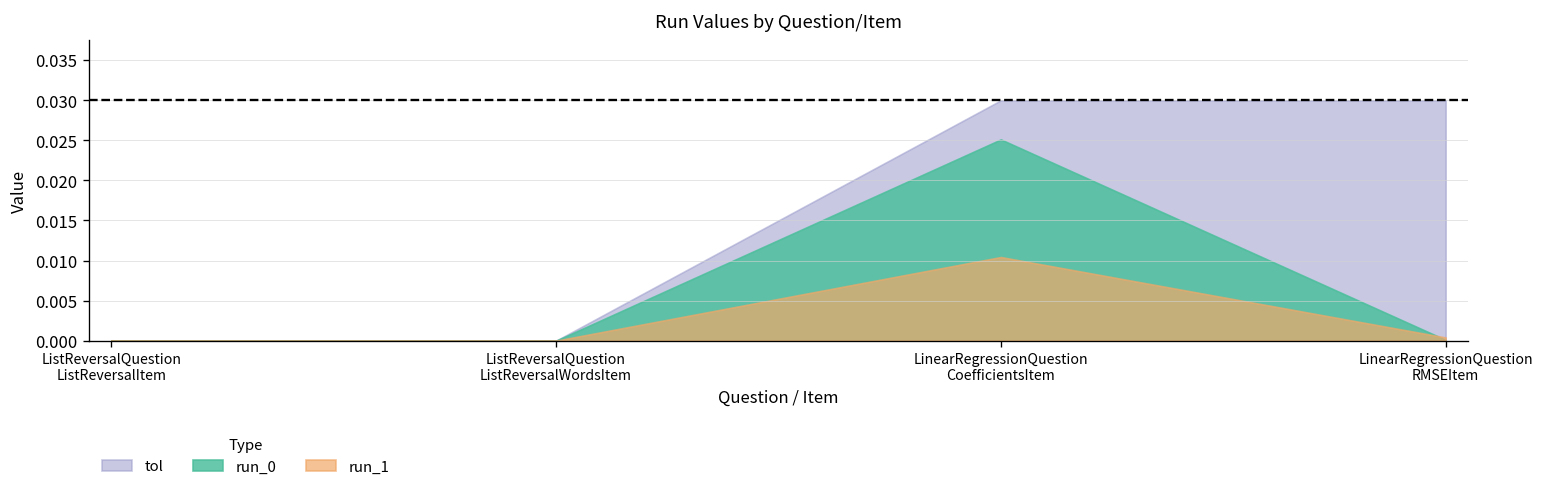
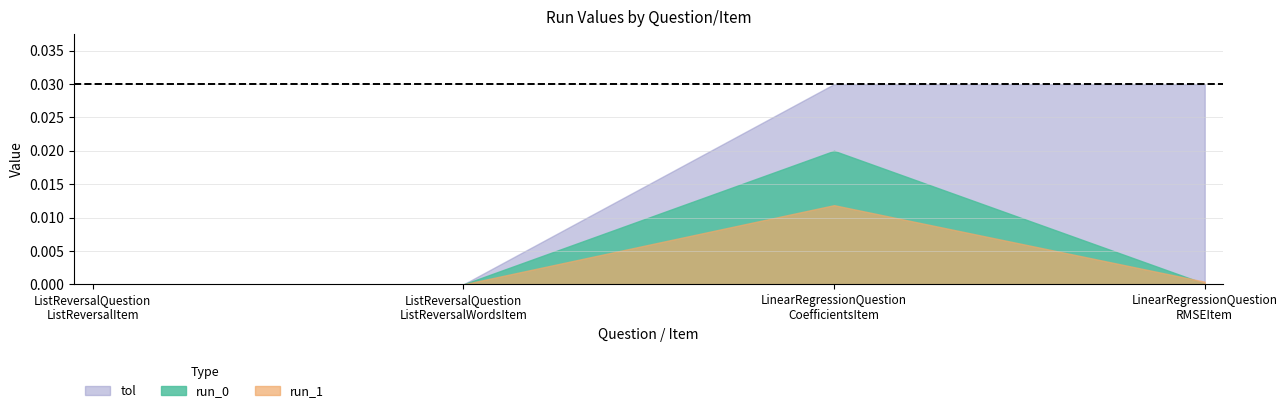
  {
    "tol": {
      "LinearRegressionQuestion CoefficientsItem": 0.030,
      "LinearRegressionQuestion RMSEItem": 0.030
    },
    "run_0": {
-     "LinearRegressionQuestion CoefficientsItem": 0.025
+     "LinearRegressionQuestion CoefficientsItem": 0.020
    },
    "run_1": {
-     "LinearRegressionQuestion CoefficientsItem": 0.010
+     "LinearRegressionQuestion CoefficientsItem": 0.012
    }
  }
